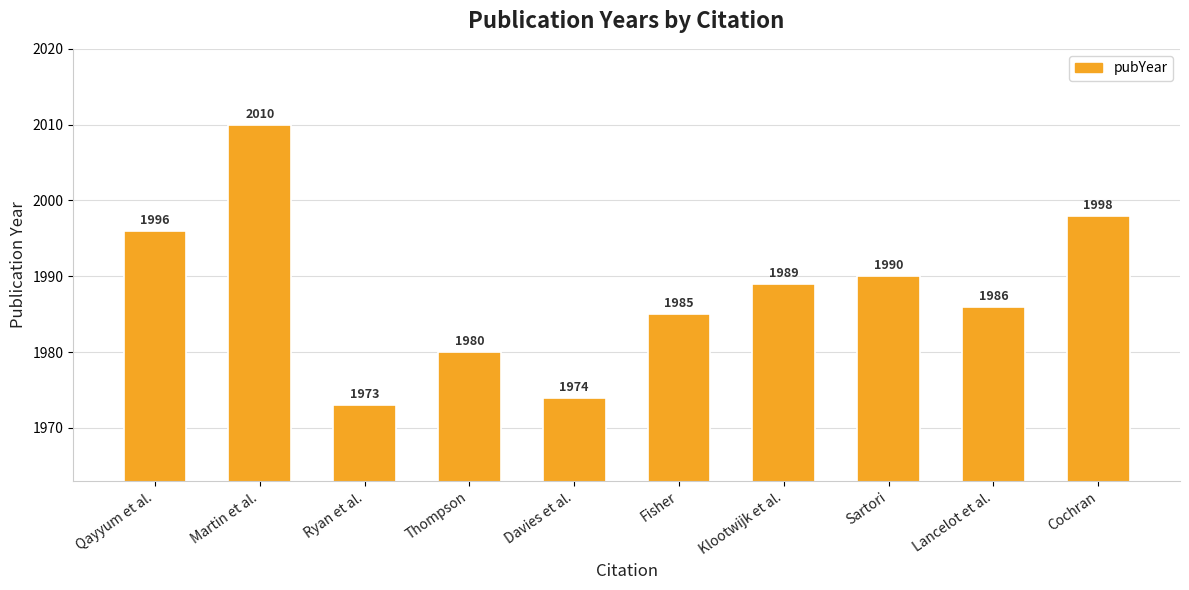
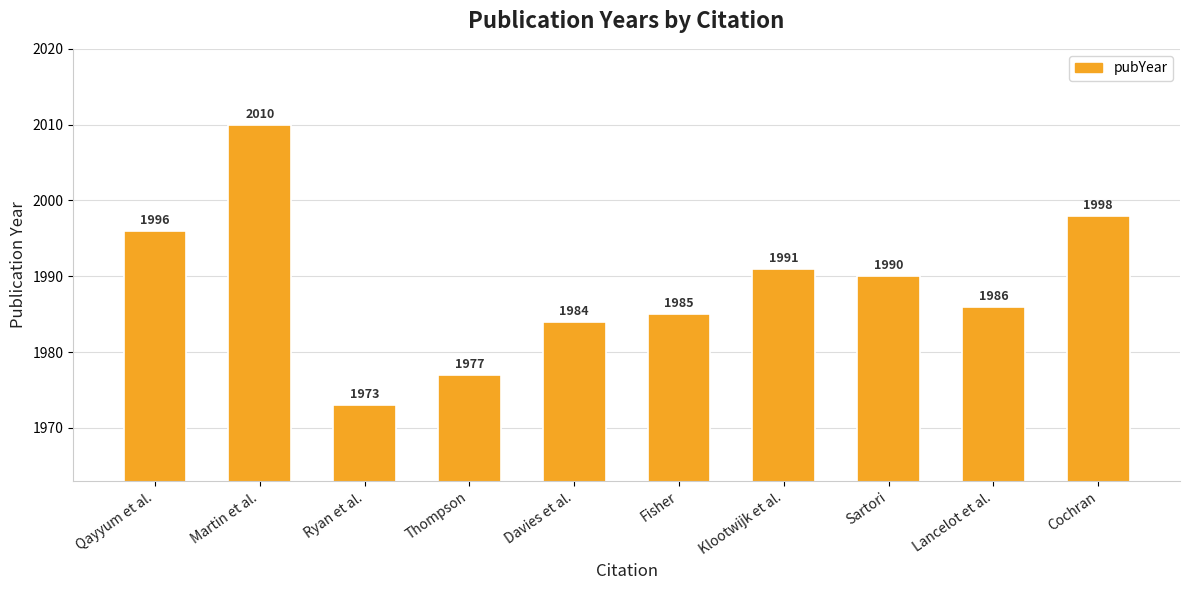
  {
    "Qayyum et al.": 1996,
    "Martin et al.": 2010,
    "Ryan et al.": 1973,
-   "Thompson": 1980,
-   "Davies et al.": 1974,
+   "Thompson": 1977,
+   "Davies et al.": 1984,
    "Fisher": 1985,
-   "Klootwijk et al.": 1989,
+   "Klootwijk et al.": 1991,
    "Sartori": 1990,
    "Lancelot et al.": 1986,
    "Cochran": 1998
  }
